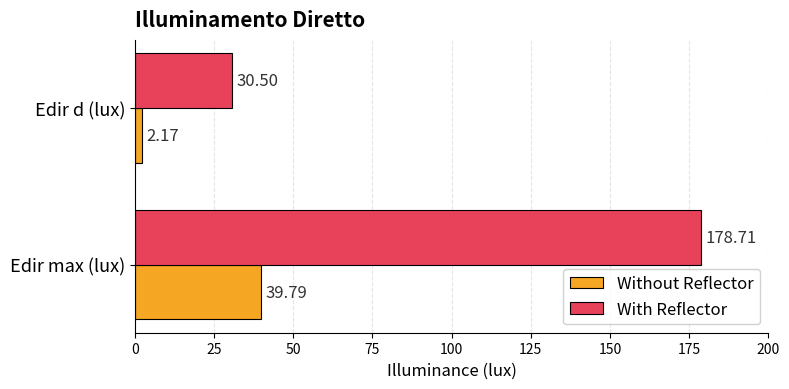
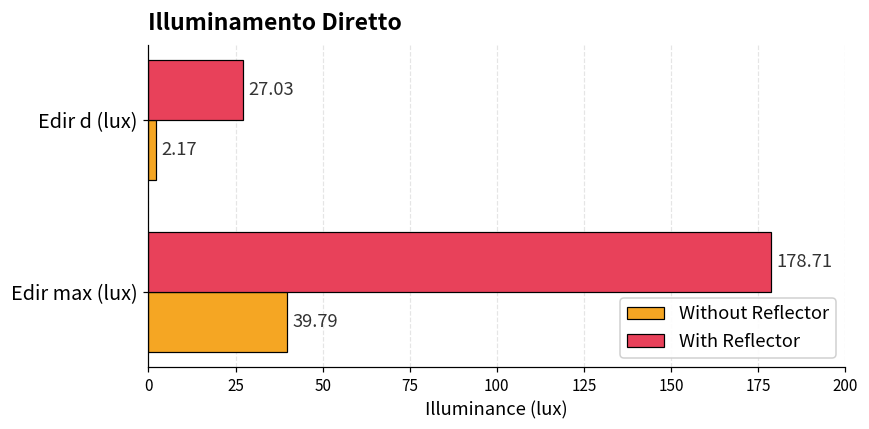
  {
    "Without Reflector": {
      "Edir d (lux)": 2.17,
      "Edir max (lux)": 39.79
    },
    "With Reflector": {
-     "Edir d (lux)": 30.50,
+     "Edir d (lux)": 27.03,
      "Edir max (lux)": 178.71
    }
  }
